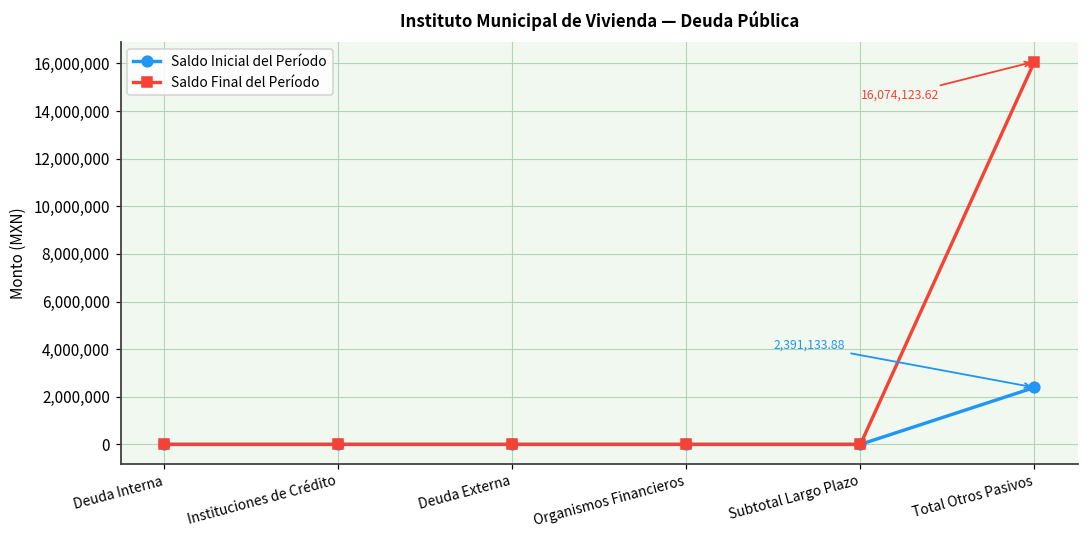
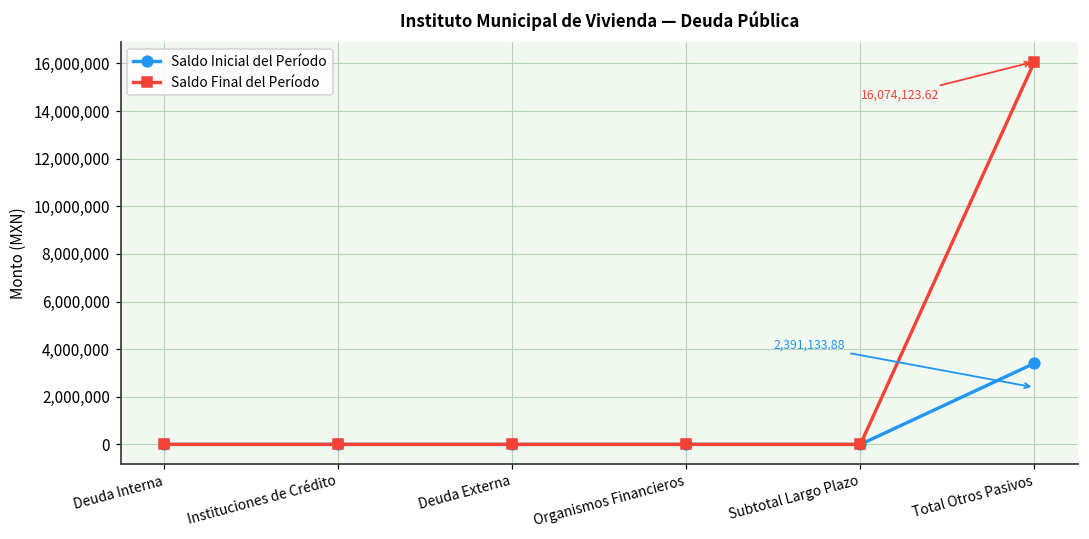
  {
    "Saldo Inicial del Período": {
-     "Total Otros Pasivos": "2,400,000"
+     "Total Otros Pasivos": "3,400,000"
    },
    "Saldo Final del Período": {
      "Total Otros Pasivos": "16,074,123.62"
    }
  }
